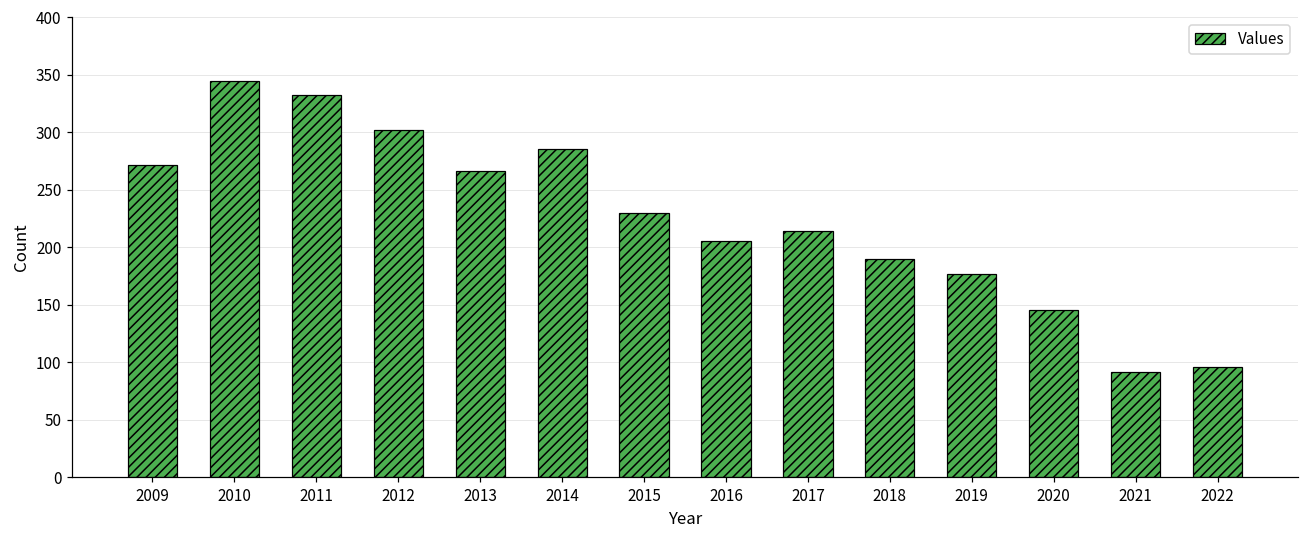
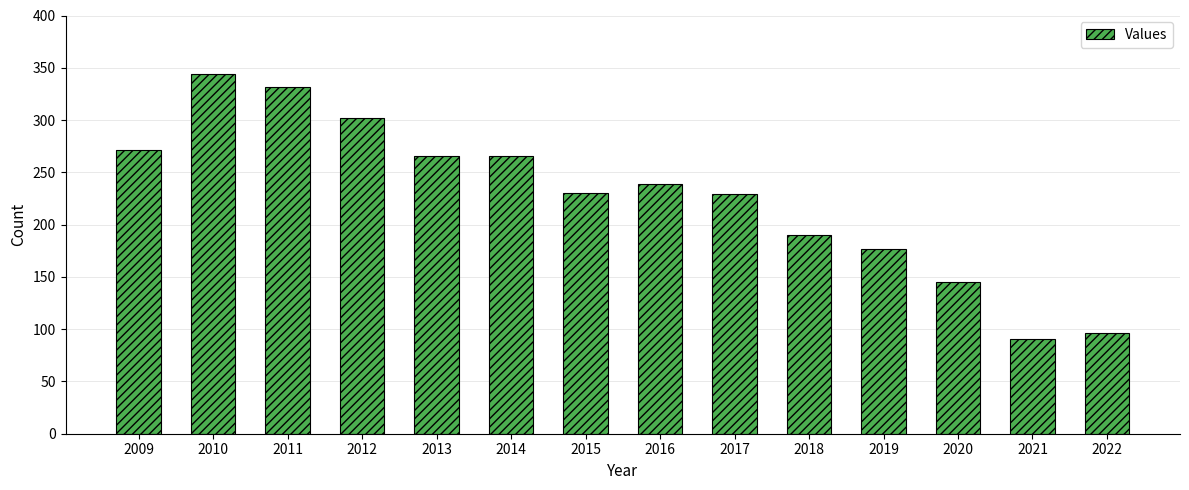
  {
    "2009": 271,
    "2010": 344,
    "2011": 332,
    "2012": 302,
    "2013": 266,
-   "2014": 285,
+   "2014": 266,
    "2015": 230,
-   "2016": 205,
-   "2017": 214,
+   "2016": 239,
+   "2017": 229,
    "2018": 190,
    "2019": 177,
    "2020": 145,
    "2021": 91,
    "2022": 96
  }
